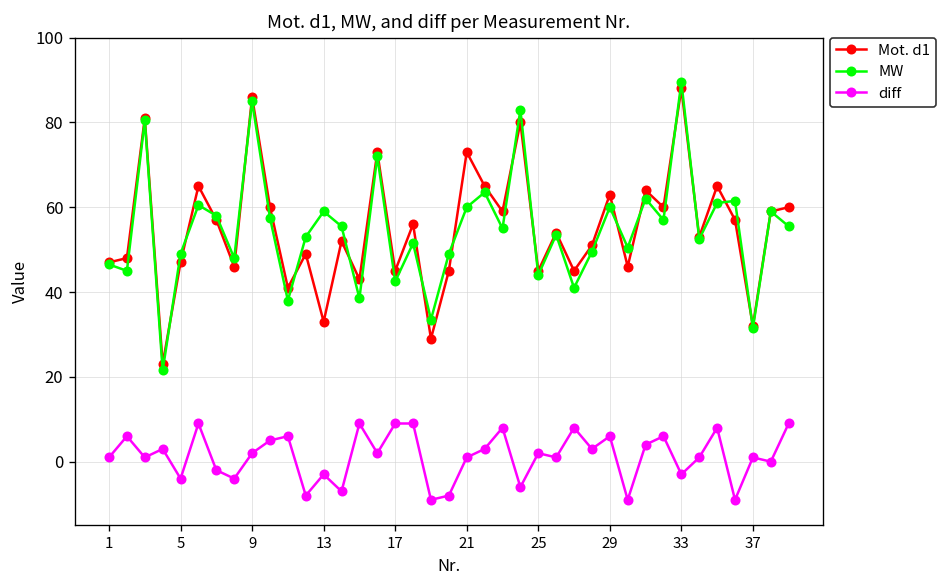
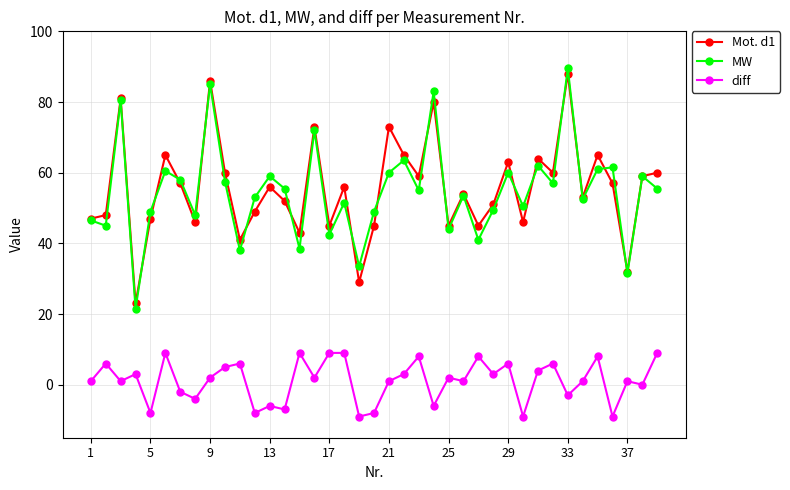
  {
    "Mot. d1": {
      "5": 47,
      "9": 86,
-     "13": 33,
+     "13": 56,
      "17": 45,
      "21": 73,
      "25": 45,
      "29": 63,
      "33": 88
    },
    "MW": {
      "5": 49,
      "9": 85,
      "13": 59,
      "17": 43,
      "21": 60,
      "25": 44,
      "29": 60,
      "33": 90
    },
    "diff": {
      "1": 1,
-     "5": -4,
+     "5": -8,
      "9": 2,
-     "13": -3,
+     "13": -6,
      "17": 9,
      "21": 1,
      "25": 2,
      "29": 6,
      "33": -3,
      "37": 1
    }
  }
